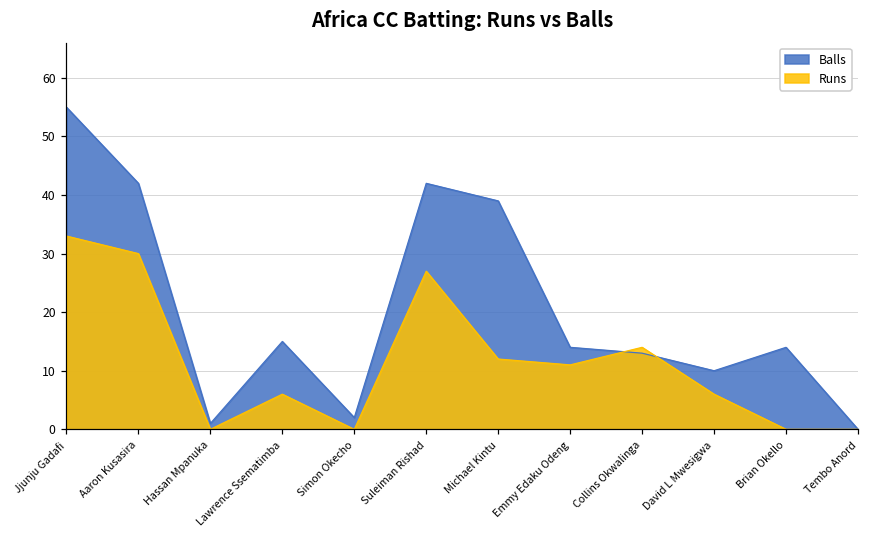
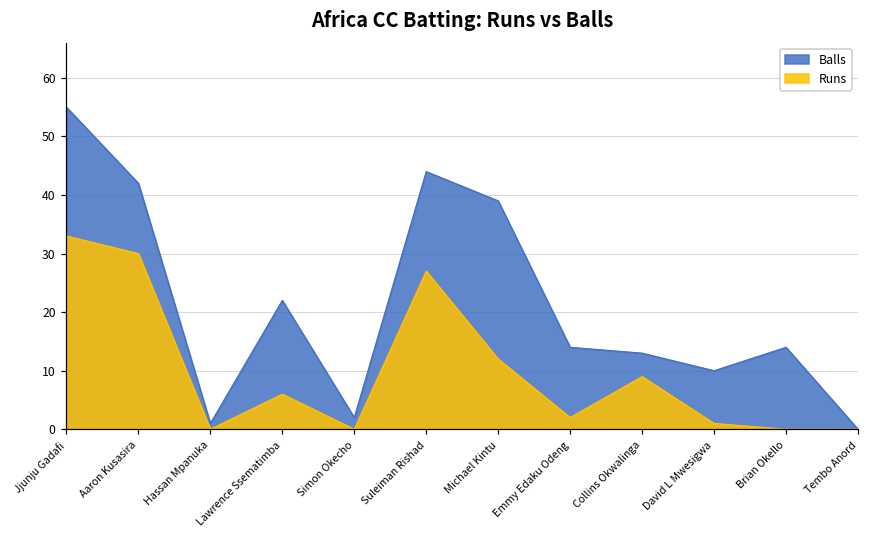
  {
    "Balls": {
      "Jjunju Gadafi": 55,
      "Aaron Kusasira": 42,
      "Hassan Mpanuka": 1,
-     "Lawrence Ssematimba": 15,
+     "Lawrence Ssematimba": 22,
      "Simon Okecho": 2,
-     "Suleiman Rishad": 42,
+     "Suleiman Rishad": 44,
      "Michael Kintu": 39,
      "Emmy Edaku Odeng": 14,
      "Collins Okwalinga": 13,
      "David L Mwesigwa": 10,
      "Brian Okello": 14
    },
    "Runs": {
      "Jjunju Gadafi": 33,
      "Aaron Kusasira": 30,
      "Hassan Mpanuka": 0,
      "Lawrence Ssematimba": 6,
      "Simon Okecho": 0,
      "Suleiman Rishad": 27,
      "Michael Kintu": 12,
-     "Emmy Edaku Odeng": 11,
-     "Collins Okwalinga": 14,
-     "David L Mwesigwa": 6,
+     "Emmy Edaku Odeng": 2,
+     "Collins Okwalinga": 9,
+     "David L Mwesigwa": 1,
      "Brian Okello": 0
    }
  }
